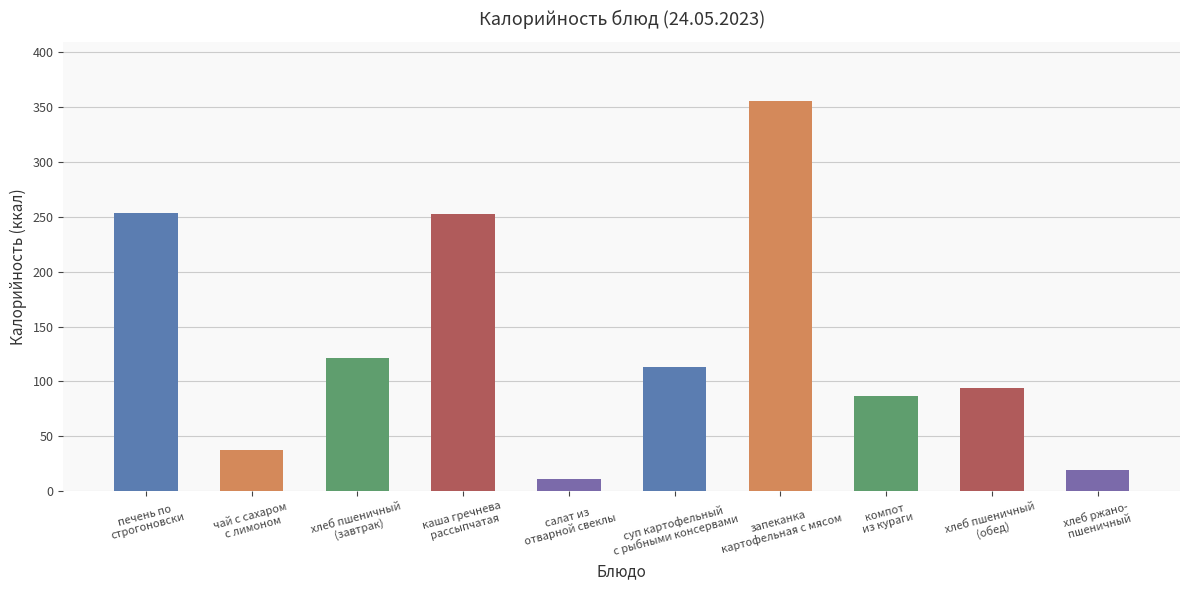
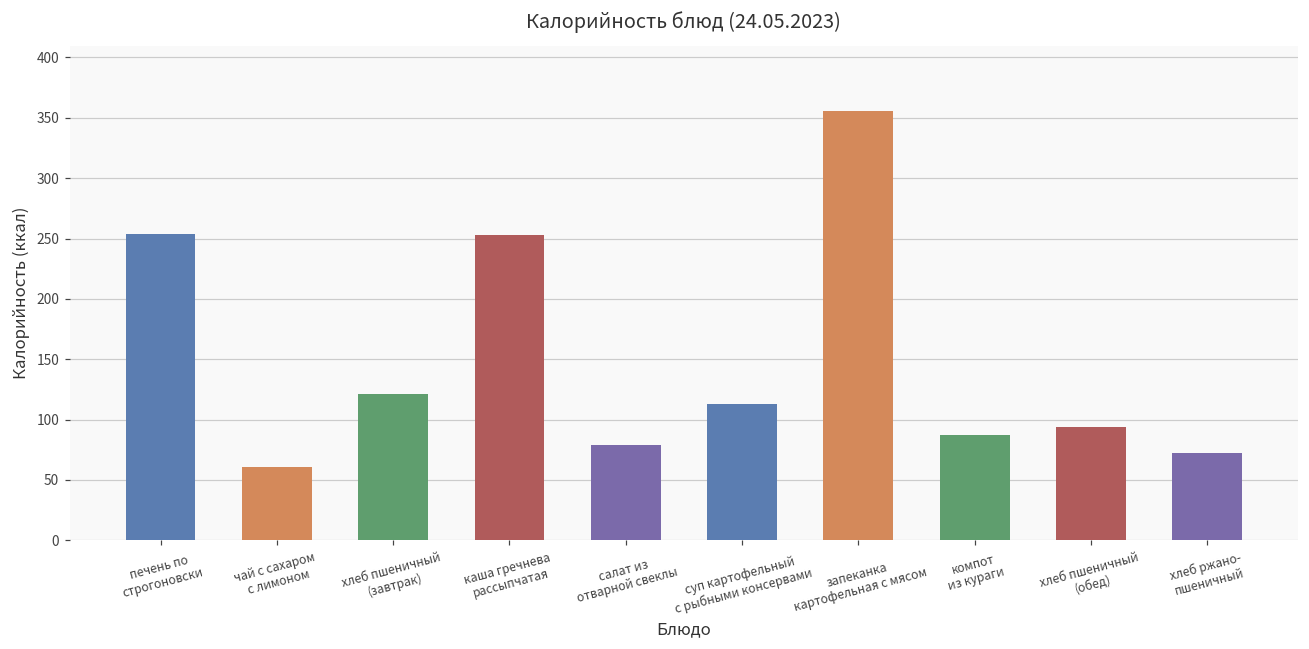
  {
    "печень по строгоновски": 254,
-   "чай с сахаром с лимоном": 37,
+   "чай с сахаром с лимоном": 61,
    "хлеб пшеничный (завтрак)": 121,
    "каша гречнева рассыпчатая": 253,
-   "салат из отварной свеклы": 11,
+   "салат из отварной свеклы": 79,
    "суп картофельный с рыбными консервами": 113,
    "запеканка картофельная с мясом": 356,
    "компот из кураги": 87,
    "хлеб пшеничный (обед)": 94,
-   "хлеб ржано- пшеничный": 19
+   "хлеб ржано- пшеничный": 72
  }
